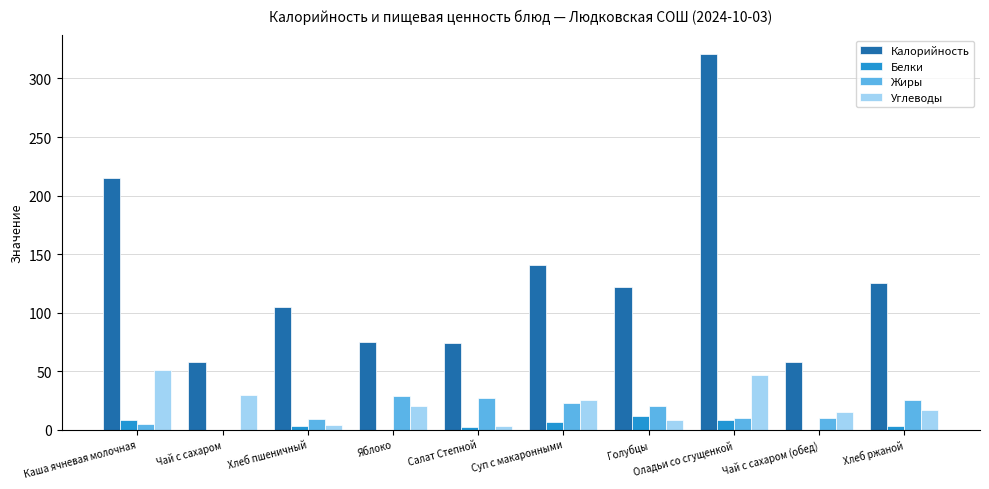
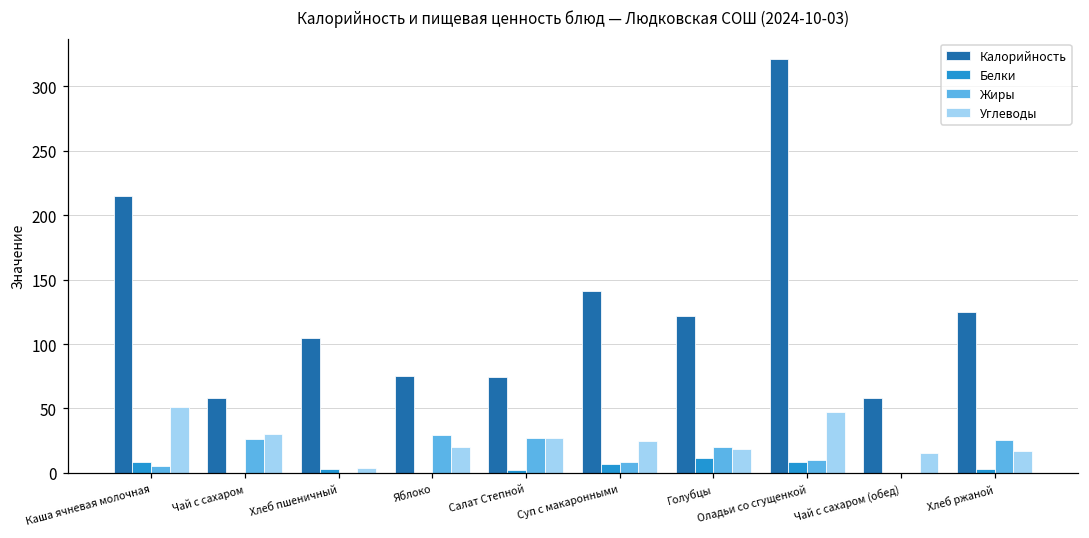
  {
    "Жиры": {
      "Каша ячневая молочная": 5,
-     "Чай с сахаром": 0,
-     "Хлеб пшеничный": 9,
+     "Чай с сахаром": 26,
+     "Хлеб пшеничный": 0,
      "Яблоко": 29,
      "Салат Степной": 27,
-     "Суп с макаронными": 23,
+     "Суп с макаронными": 8,
      "Голубцы": 20,
      "Оладьи со сгущенкой": 10,
-     "Чай с сахаром (обед)": 10,
+     "Чай с сахаром (обед)": 0,
      "Хлеб ржаной": 26
    },
    "Углеводы": {
      "Каша ячневая молочная": 51,
      "Чай с сахаром": 30,
      "Хлеб пшеничный": 4,
      "Яблоко": 20,
-     "Салат Степной": 3,
+     "Салат Степной": 27,
      "Суп с макаронными": 25,
-     "Голубцы": 9,
+     "Голубцы": 18,
      "Оладьи со сгущенкой": 47,
      "Чай с сахаром (обед)": 15,
      "Хлеб ржаной": 17
    }
  }
